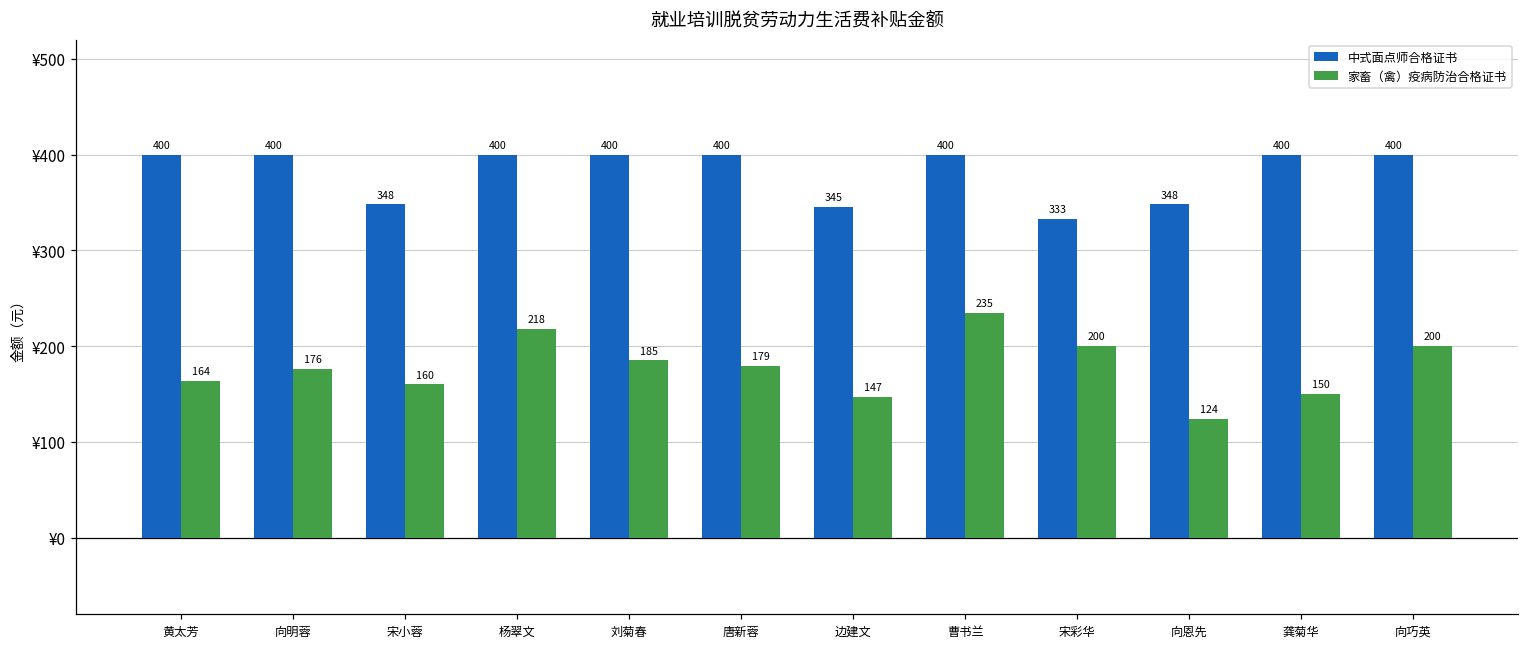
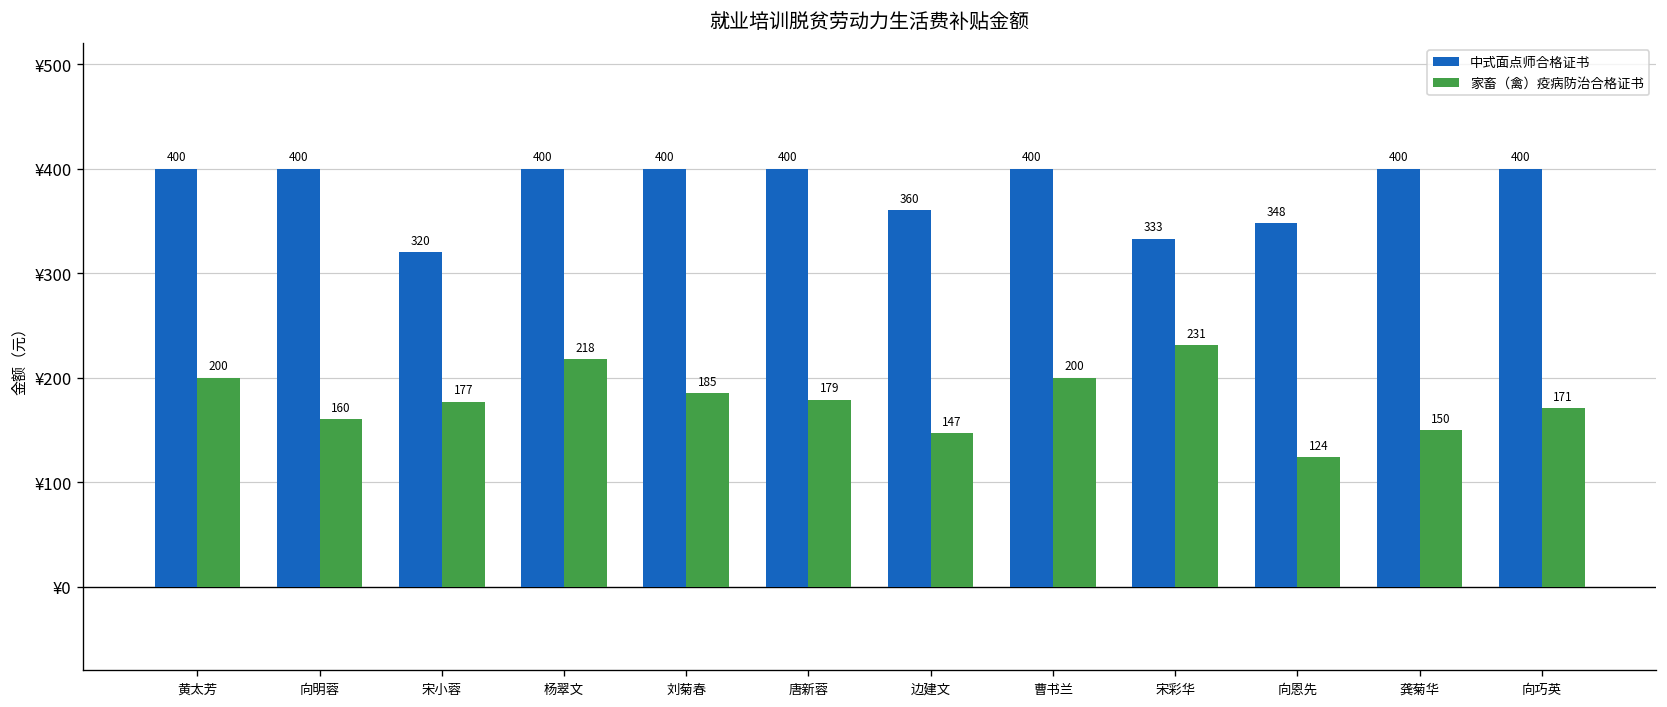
  {
    "中式面点师合格证书": {
      "黄太芳": 400,
      "向明蓉": 400,
-     "宋小蓉": 348,
+     "宋小蓉": 320,
      "杨翠文": 400,
      "刘菊春": 400,
      "唐新蓉": 400,
-     "边建文": 345,
+     "边建文": 360,
      "曹书兰": 400,
      "宋彩华": 333,
      "向恩先": 348,
      "龚菊华": 400,
      "向巧英": 400
    },
    "家畜（禽）疫病防治合格证书": {
-     "黄太芳": 164,
-     "向明蓉": 176,
-     "宋小蓉": 160,
+     "黄太芳": 200,
+     "向明蓉": 160,
+     "宋小蓉": 177,
      "杨翠文": 218,
      "刘菊春": 185,
      "唐新蓉": 179,
      "边建文": 147,
-     "曹书兰": 235,
-     "宋彩华": 200,
+     "曹书兰": 200,
+     "宋彩华": 231,
      "向恩先": 124,
      "龚菊华": 150,
-     "向巧英": 200
+     "向巧英": 171
    }
  }
